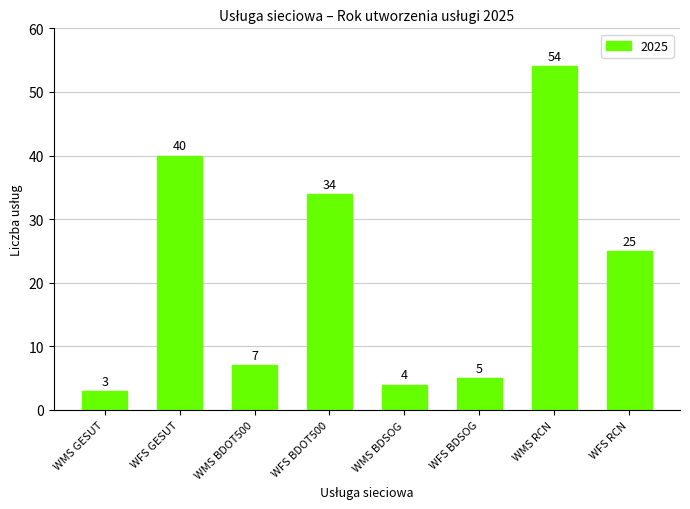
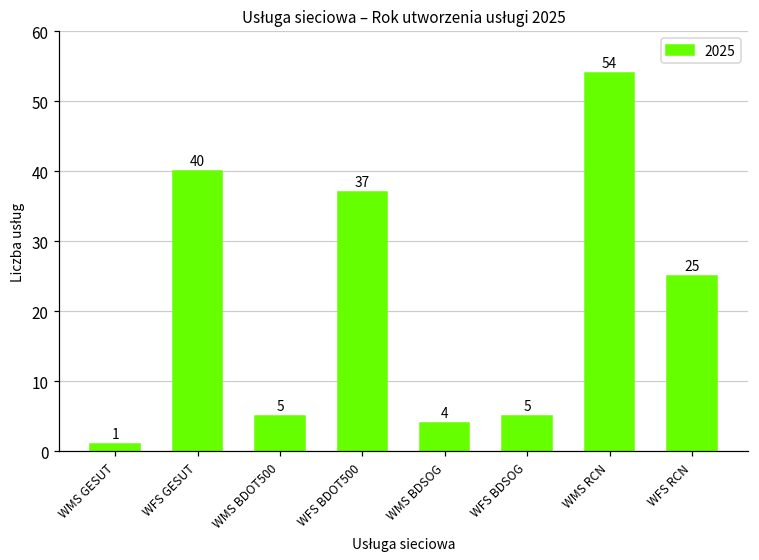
  {
-   "WMS GESUT": 3,
+   "WMS GESUT": 1,
    "WFS GESUT": 40,
-   "WMS BDOT500": 7,
-   "WFS BDOT500": 34,
+   "WMS BDOT500": 5,
+   "WFS BDOT500": 37,
    "WMS BDSOG": 4,
    "WFS BDSOG": 5,
    "WMS RCN": 54,
    "WFS RCN": 25
  }
